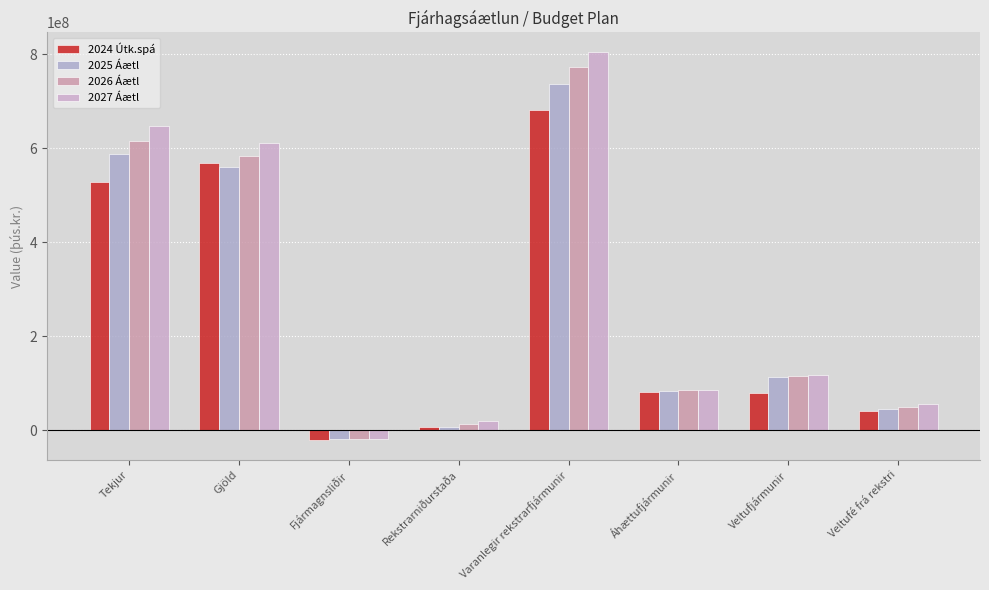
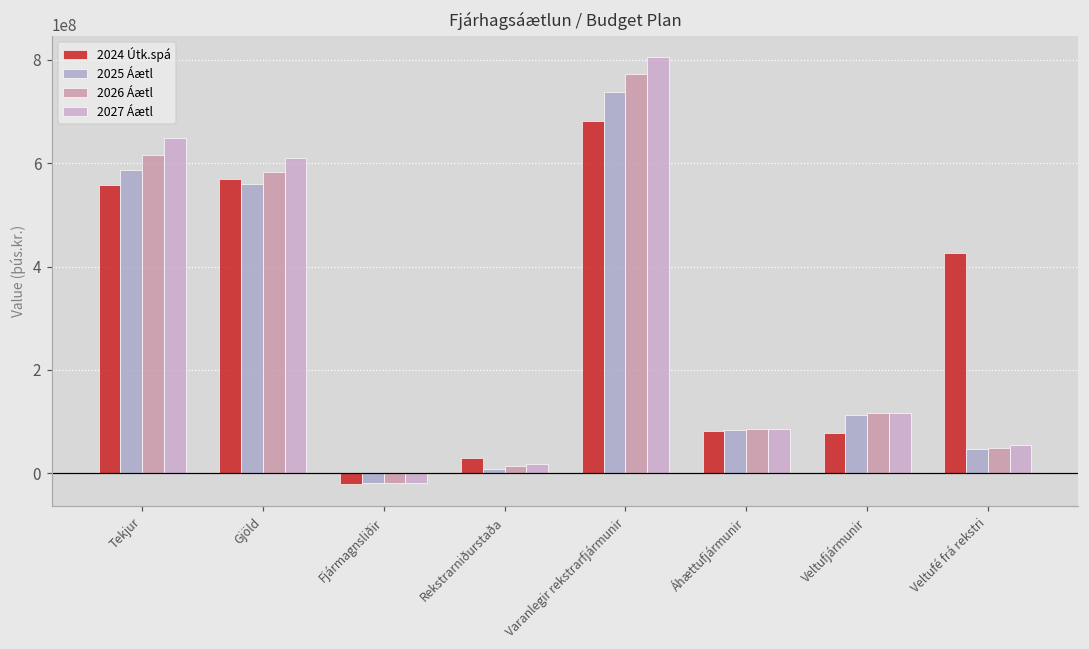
  {
    "2024 Útk.spá": {
-     "Tekjur": 530000000,
+     "Tekjur": 560000000,
      "Gjöld": 570000000,
      "Fjármagnsliðir": -20000000,
-     "Rekstrarniðurstaða": 10000000,
+     "Rekstrarniðurstaða": 30000000,
      "Varanlegir rekstrarfjármunir": 680000000,
      "Áhættufjármunir": 80000000,
      "Veltufjármunir": 80000000,
-     "Veltufé frá rekstri": 40000000
+     "Veltufé frá rekstri": 430000000
    }
  }
